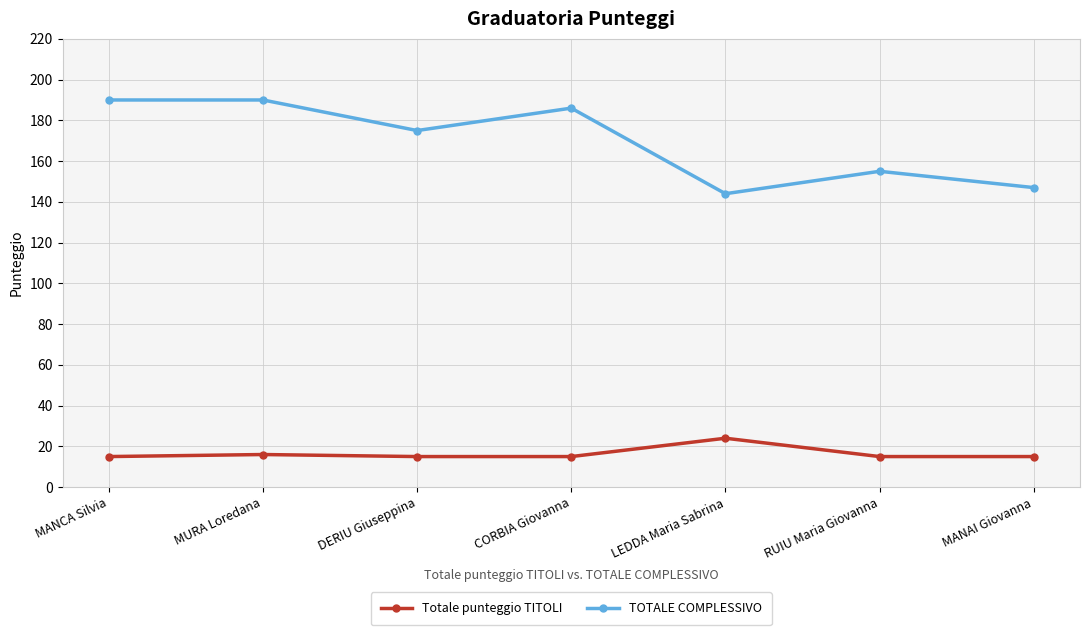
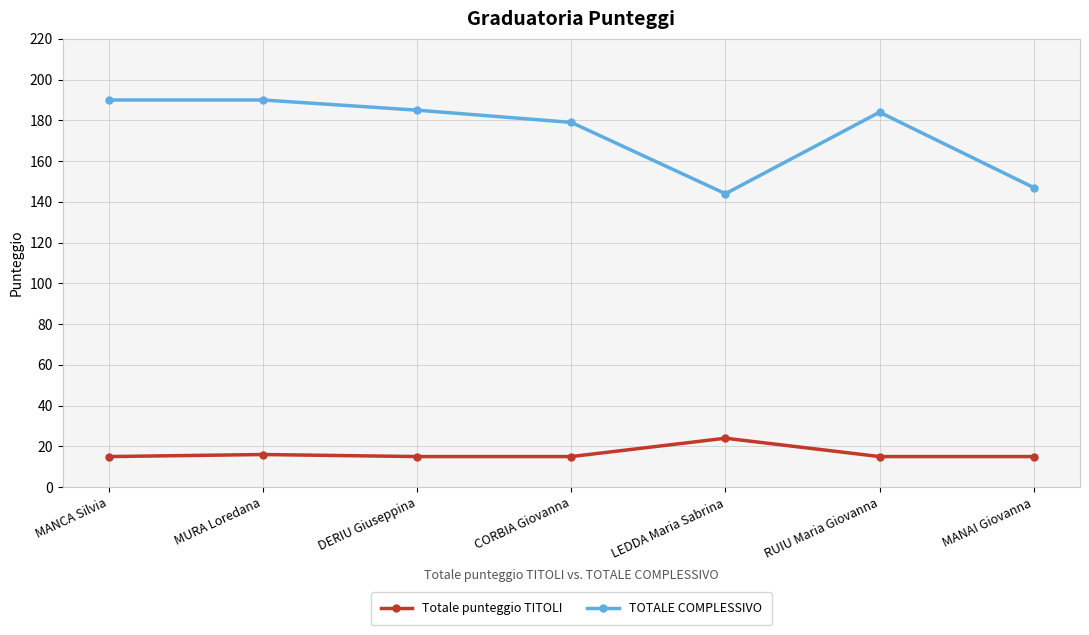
  {
    "Totale punteggio TITOLI": {
      "MANCA Silvia": 15,
      "MURA Loredana": 16,
      "DERIU Giuseppina": 15,
      "CORBIA Giovanna": 15,
      "LEDDA Maria Sabrina": 24,
      "RUIU Maria Giovanna": 15,
      "MANAI Giovanna": 15
    },
    "TOTALE COMPLESSIVO": {
      "MANCA Silvia": 190,
      "MURA Loredana": 190,
-     "DERIU Giuseppina": 175,
-     "CORBIA Giovanna": 186,
+     "DERIU Giuseppina": 185,
+     "CORBIA Giovanna": 179,
      "LEDDA Maria Sabrina": 144,
-     "RUIU Maria Giovanna": 155,
+     "RUIU Maria Giovanna": 184,
      "MANAI Giovanna": 147
    }
  }
